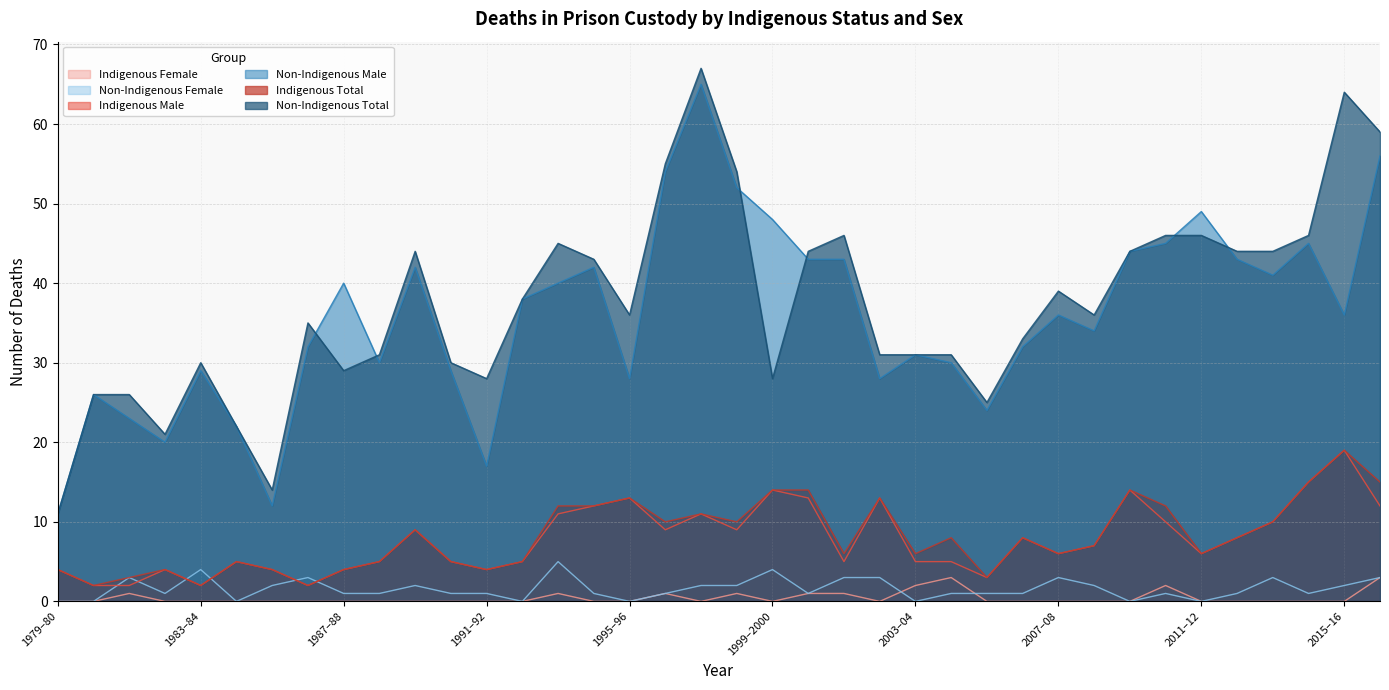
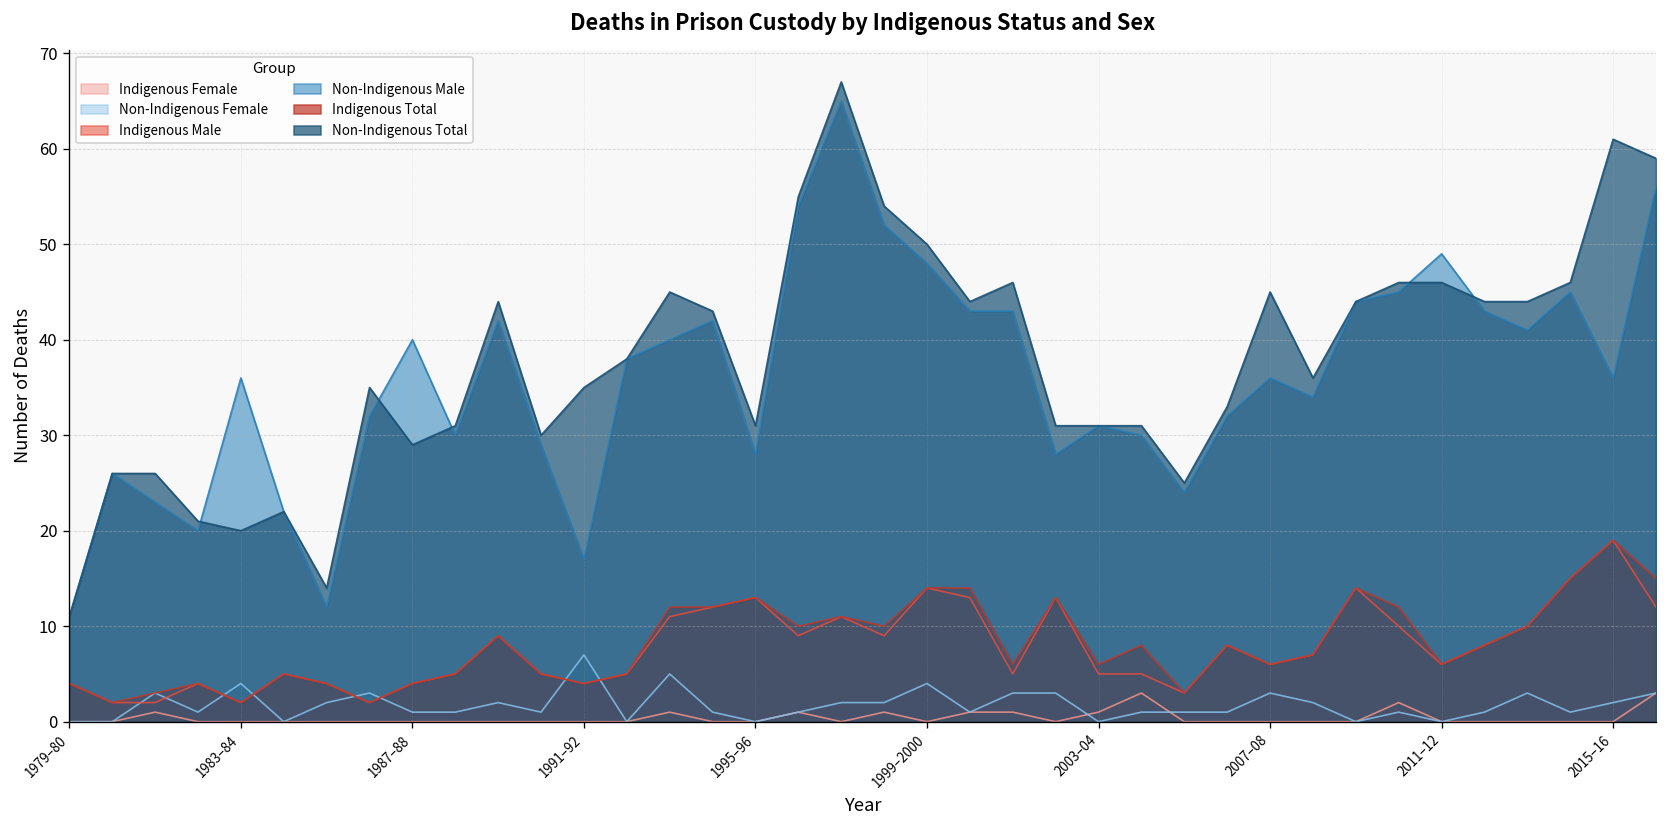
  {
    "Indigenous Female": {
      "1983–84": 0,
      "1987–88": 0,
      "1991–92": 0,
      "1999–2000": 0,
-     "2003–04": 2,
+     "2003–04": 1,
      "2007–08": 0,
      "2015–16": 0
    },
    "Non-Indigenous Female": {
      "1983–84": 4,
      "1987–88": 1,
-     "1991–92": 1,
+     "1991–92": 7,
      "1999–2000": 4,
      "2003–04": 0,
      "2007–08": 3,
      "2015–16": 2
    },
    "Non-Indigenous Male": {
-     "1983–84": 29,
+     "1983–84": 36,
      "1987–88": 40,
      "1991–92": 17,
      "1995–96": 28,
      "1999–2000": 48,
      "2007–08": 36,
      "2011–12": 49,
      "2015–16": 36
    },
    "Non-Indigenous Total": {
-     "1983–84": 30,
+     "1983–84": 20,
      "1987–88": 29,
-     "1991–92": 28,
-     "1995–96": 36,
-     "1999–2000": 28,
-     "2007–08": 39,
+     "1991–92": 35,
+     "1995–96": 31,
+     "1999–2000": 50,
+     "2007–08": 45,
      "2011–12": 46,
-     "2015–16": 64
+     "2015–16": 61
    }
  }
